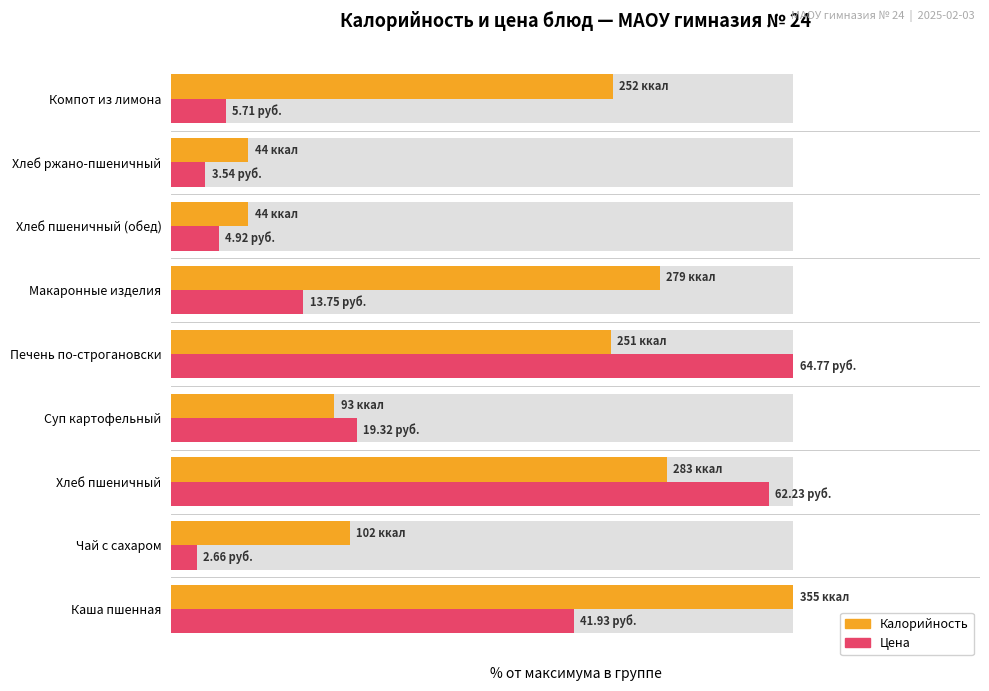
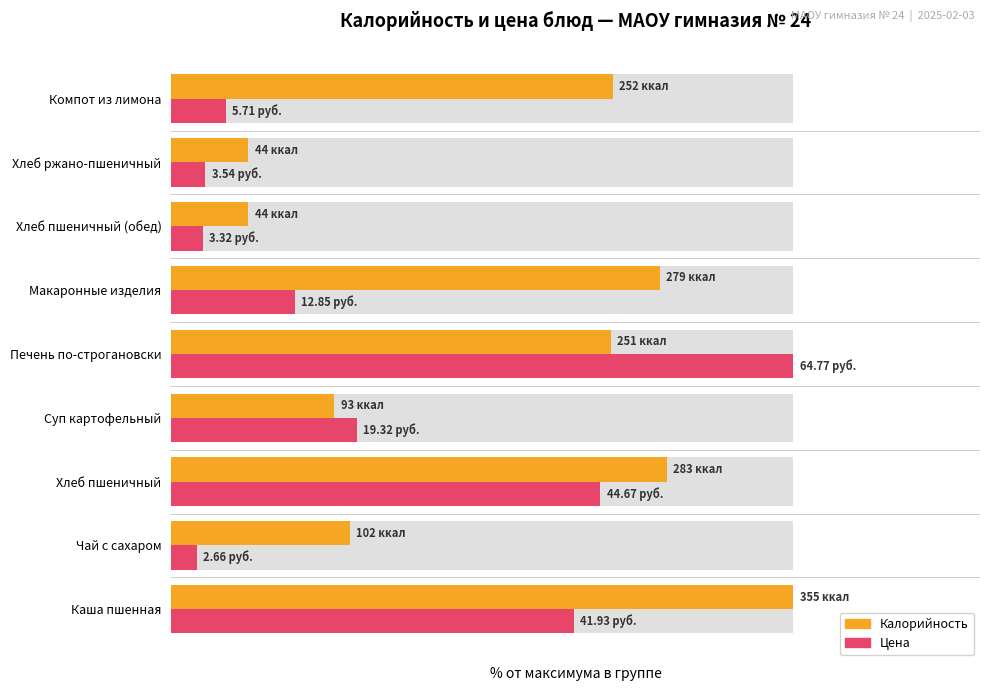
  {
    "Цена": {
-     "Хлеб пшеничный (обед)": 4.92,
-     "Макаронные изделия": 13.75,
-     "Хлеб пшеничный": 62.23
+     "Хлеб пшеничный (обед)": 3.32,
+     "Макаронные изделия": 12.85,
+     "Хлеб пшеничный": 44.67
    }
  }
